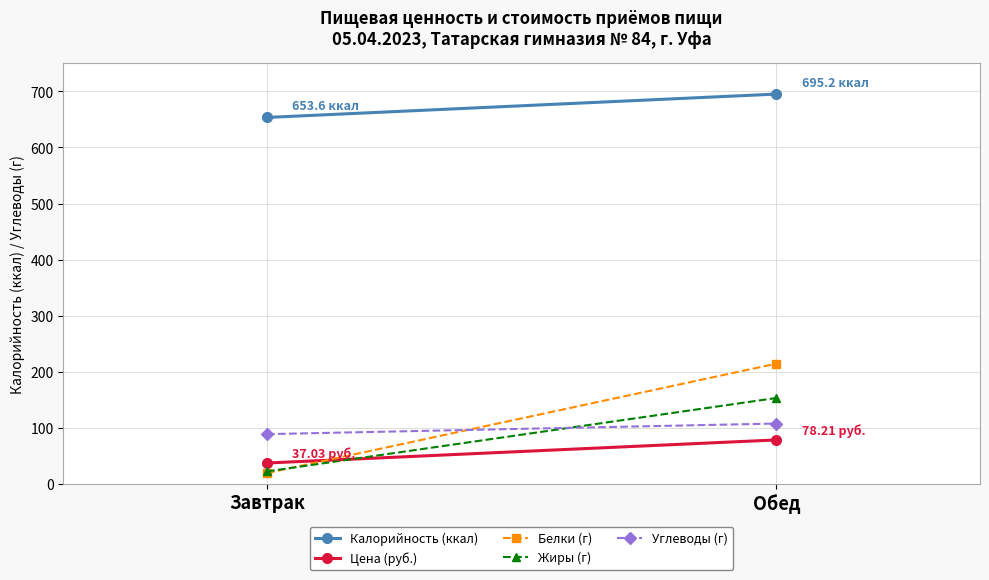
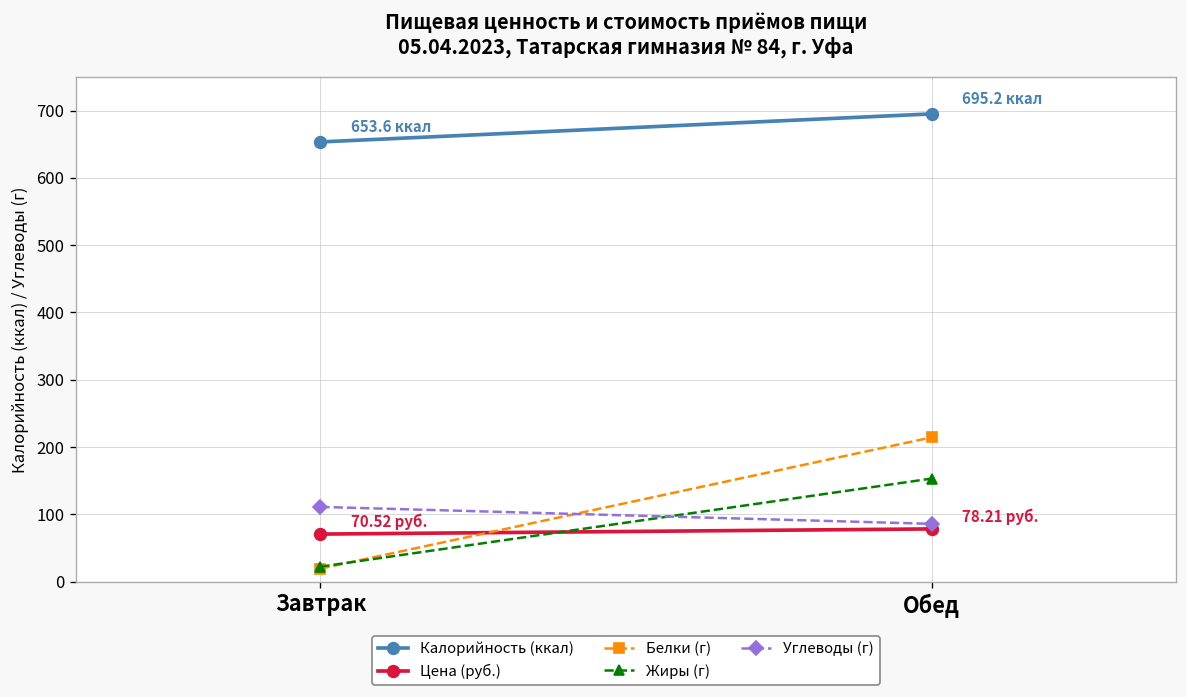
  {
    "Калорийность (ккал)": {
      "Завтрак": 650,
      "Обед": 700
    },
    "Цена (руб.)": {
-     "Завтрак": 37.03
+     "Завтрак": 70.52
    },
    "Белки (г)": {
      "Обед": 210
    },
    "Жиры (г)": {
      "Обед": 150
    },
    "Углеводы (г)": {
-     "Завтрак": 90,
-     "Обед": 110
+     "Завтрак": 110,
+     "Обед": 90
    }
  }
